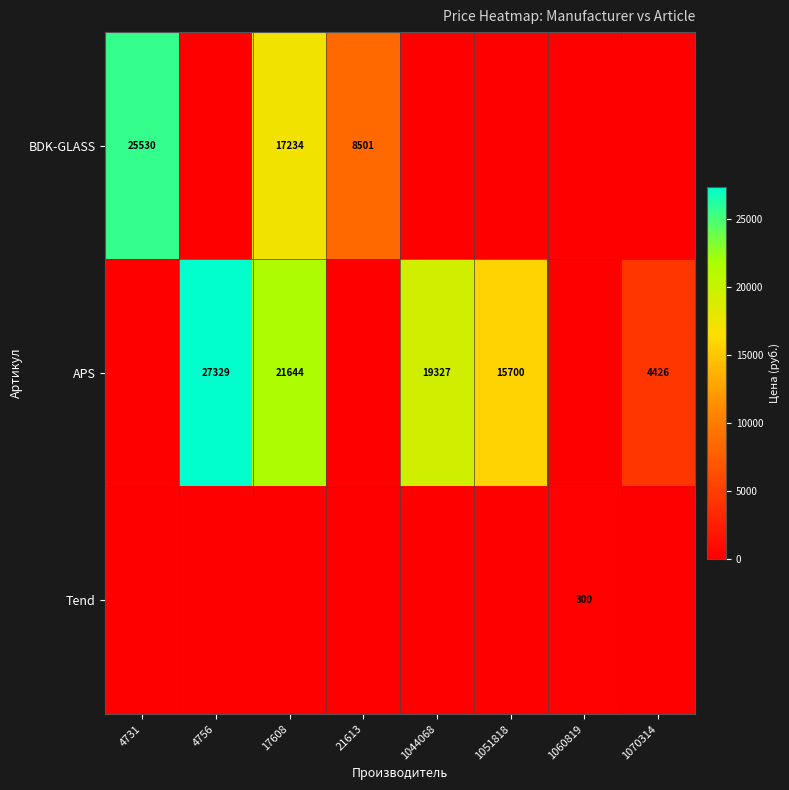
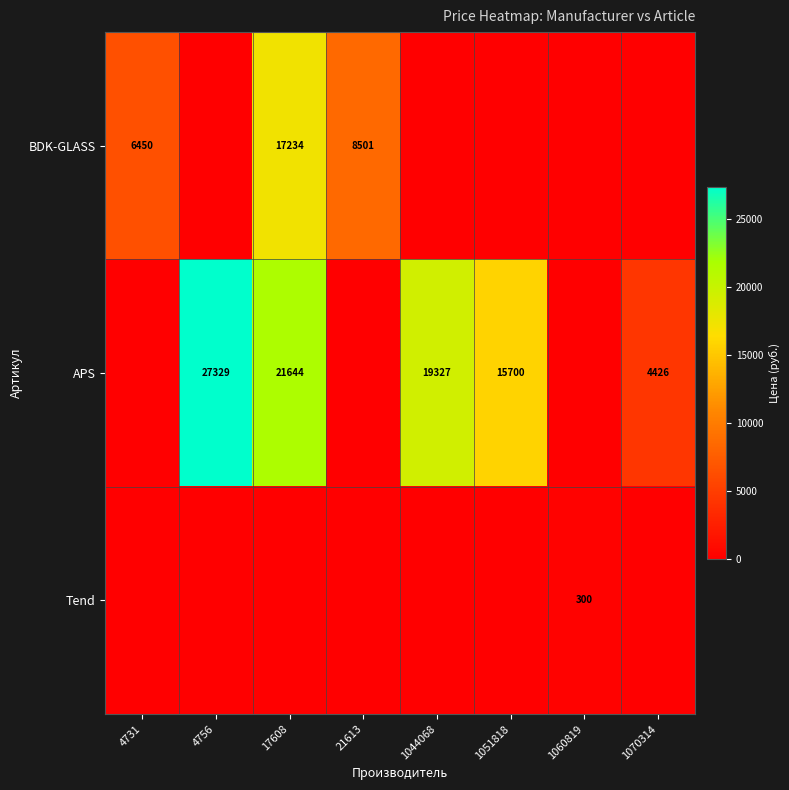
  {
    "BDK-GLASS": {
-     "4731": 25530,
+     "4731": 6450,
      "17608": 17234,
      "21613": 8501
    },
    "APS": {
      "4756": 27329,
      "17608": 21644,
      "1044068": 19327,
      "1051818": 15700,
      "1070314": 4426
    },
    "Tend": {
      "1060819": 300
    }
  }
